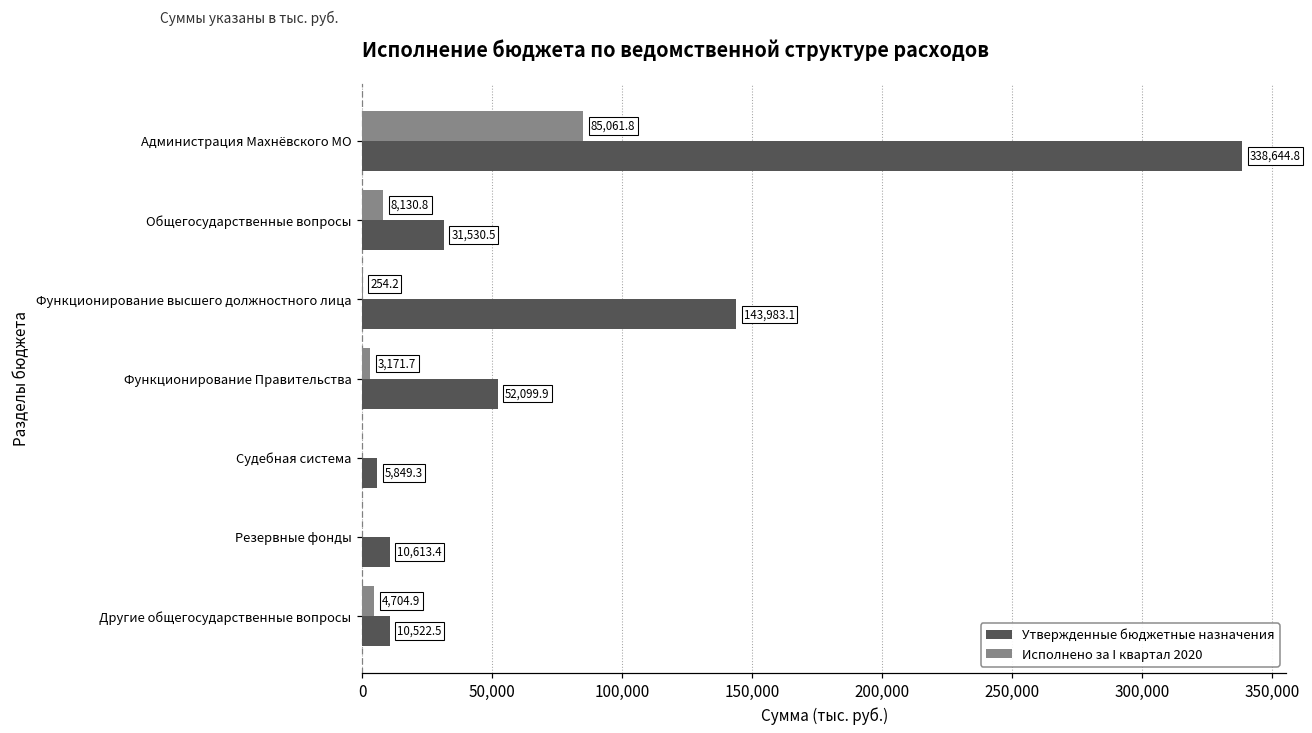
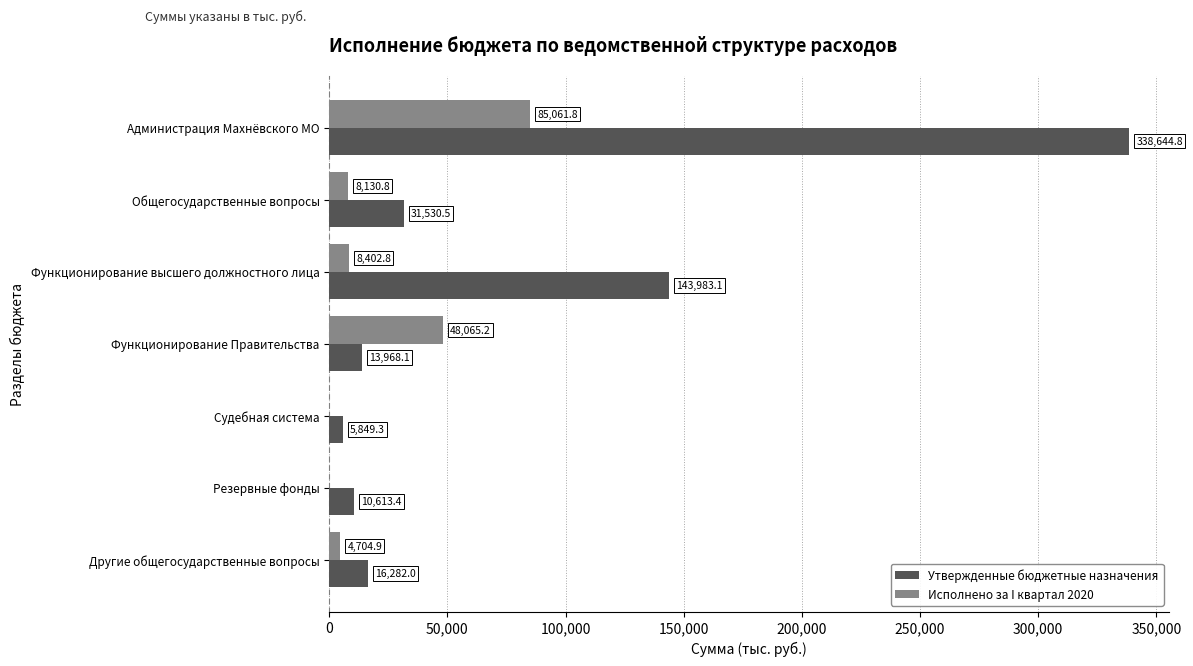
  {
    "Утвержденные бюджетные назначения": {
-     "Функционирование Правительства": "52,099.9",
-     "Другие общегосударственные вопросы": "10,522.5"
+     "Функционирование Правительства": "13,968.1",
+     "Другие общегосударственные вопросы": "16,282.0"
    },
    "Исполнено за I квартал 2020": {
-     "Функционирование высшего должностного лица": "254.2",
-     "Функционирование Правительства": "3,171.7"
+     "Функционирование высшего должностного лица": "8,402.8",
+     "Функционирование Правительства": "48,065.2"
    }
  }
